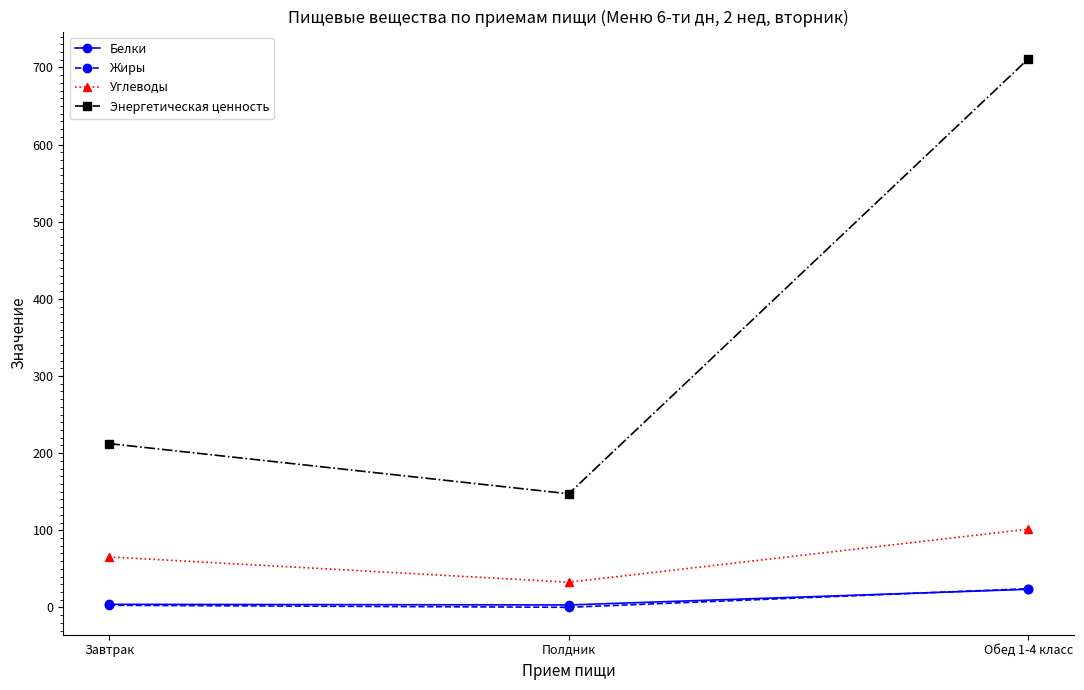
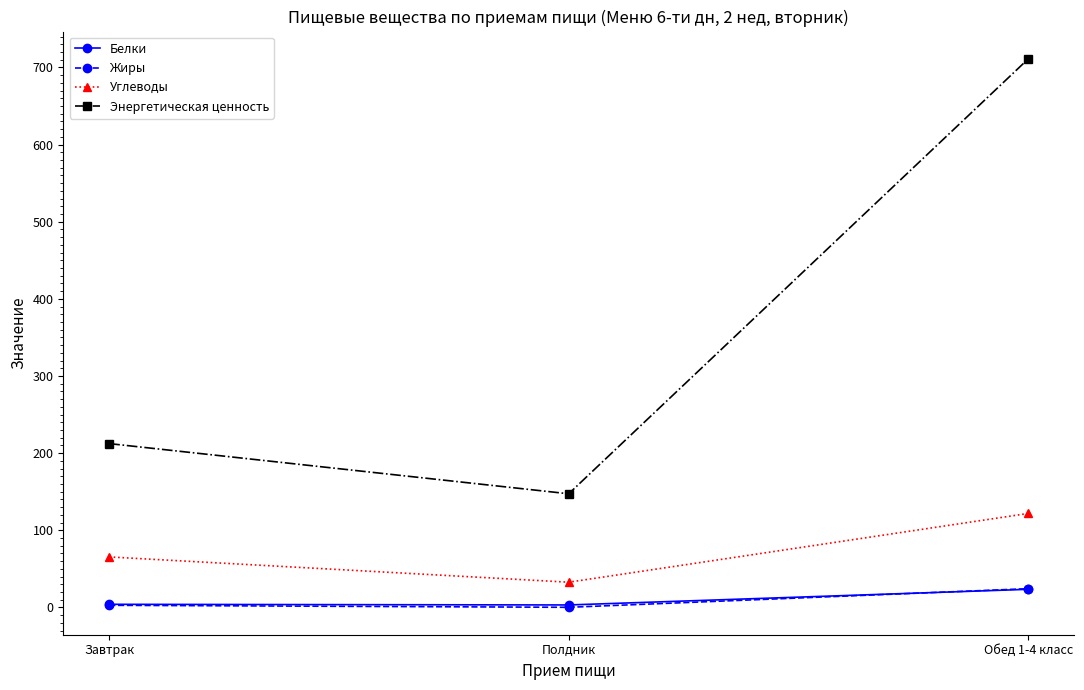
  {
    "Углеводы": {
      "Завтрак": 70,
      "Полдник": 30,
-     "Обед 1-4 класс": 100
+     "Обед 1-4 класс": 120
    },
    "Энергетическая ценность": {
      "Завтрак": 210,
      "Полдник": 150,
      "Обед 1-4 класс": 710
    }
  }
